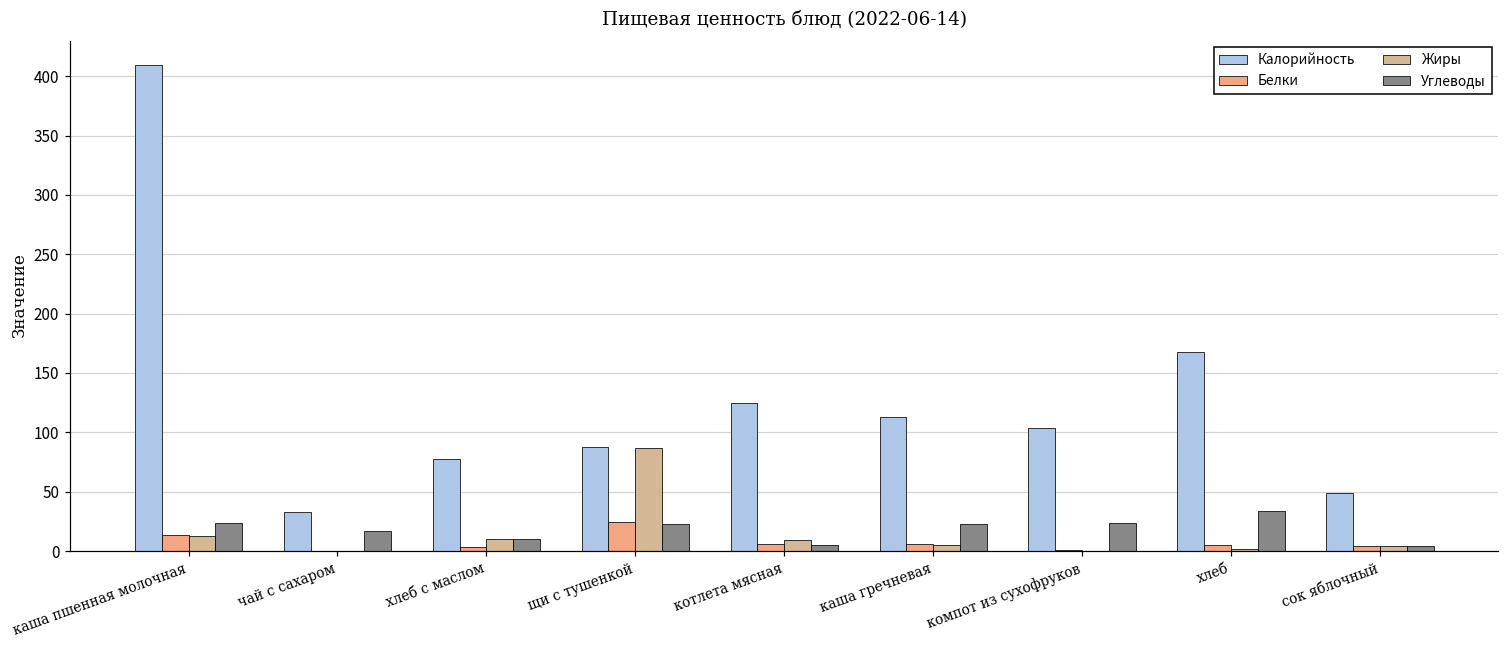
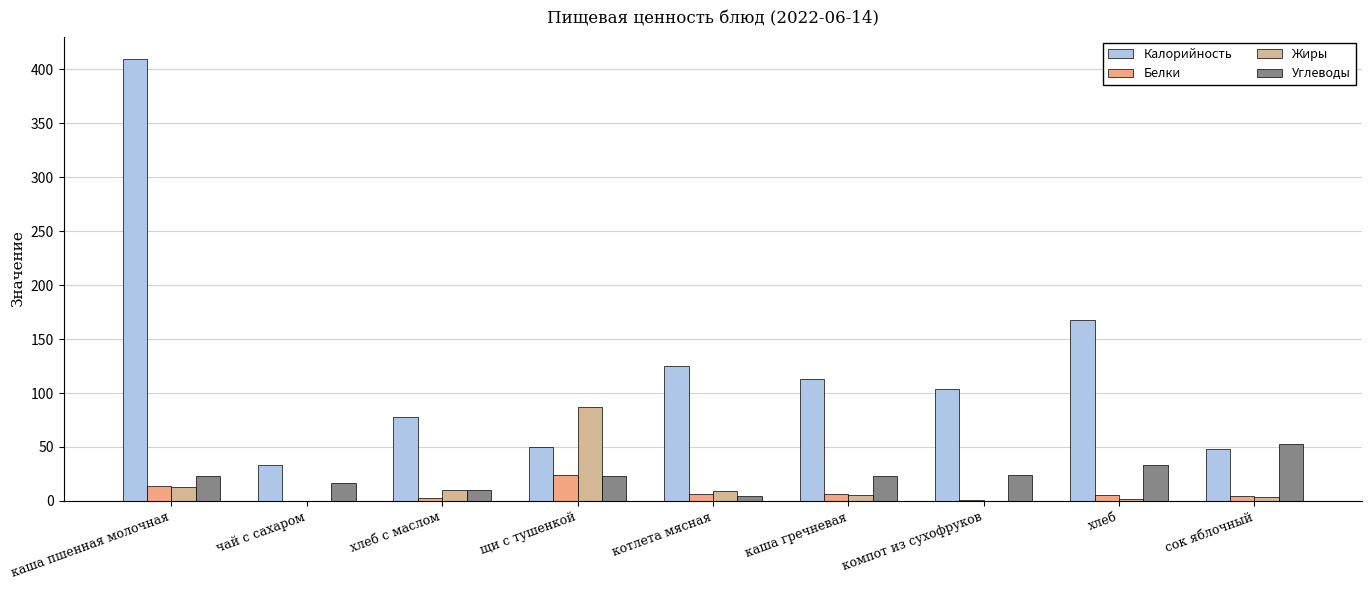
  {
    "Калорийность": {
      "каша пшенная молочная": 410,
      "чай с сахаром": 33,
      "хлеб с маслом": 77,
-     "щи с тушенкой": 88,
+     "щи с тушенкой": 50,
      "котлета мясная": 125,
      "каша гречневая": 113,
      "компот из сухофруков": 104,
      "хлеб": 168,
      "сок яблочный": 49
    },
    "Углеводы": {
      "каша пшенная молочная": 23,
      "чай с сахаром": 17,
      "хлеб с маслом": 10,
      "щи с тушенкой": 23,
      "котлета мясная": 5,
      "каша гречневая": 23,
      "компот из сухофруков": 24,
      "хлеб": 33,
-     "сок яблочный": 4
+     "сок яблочный": 53
    }
  }
